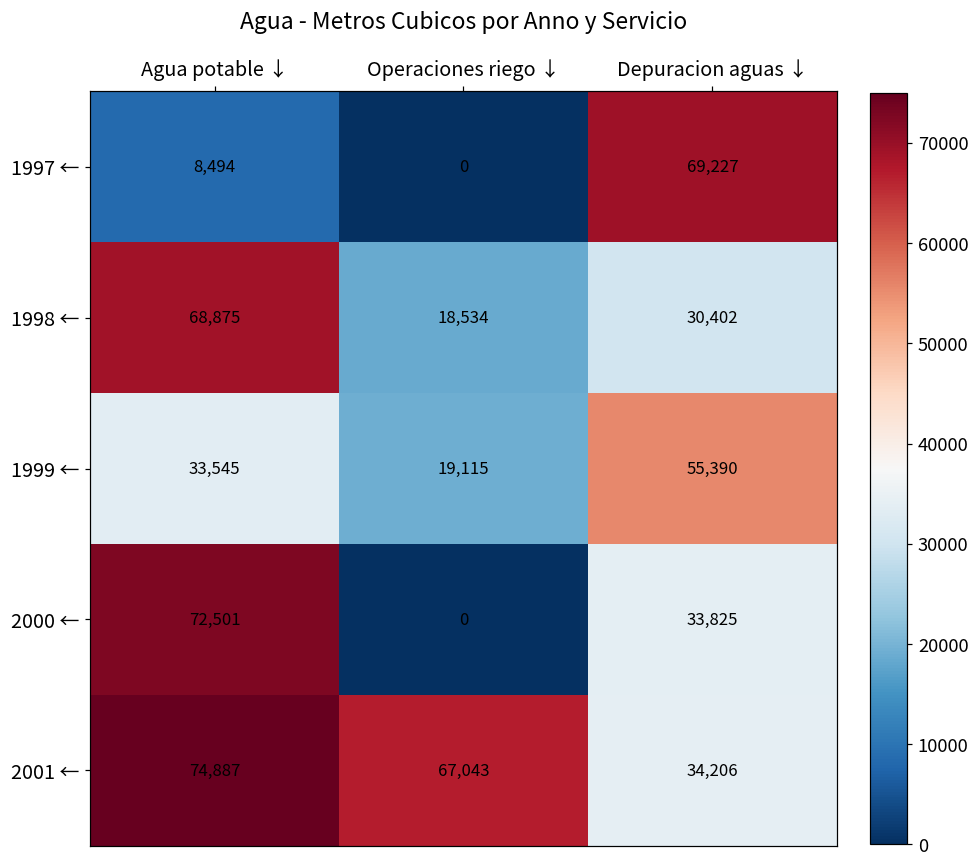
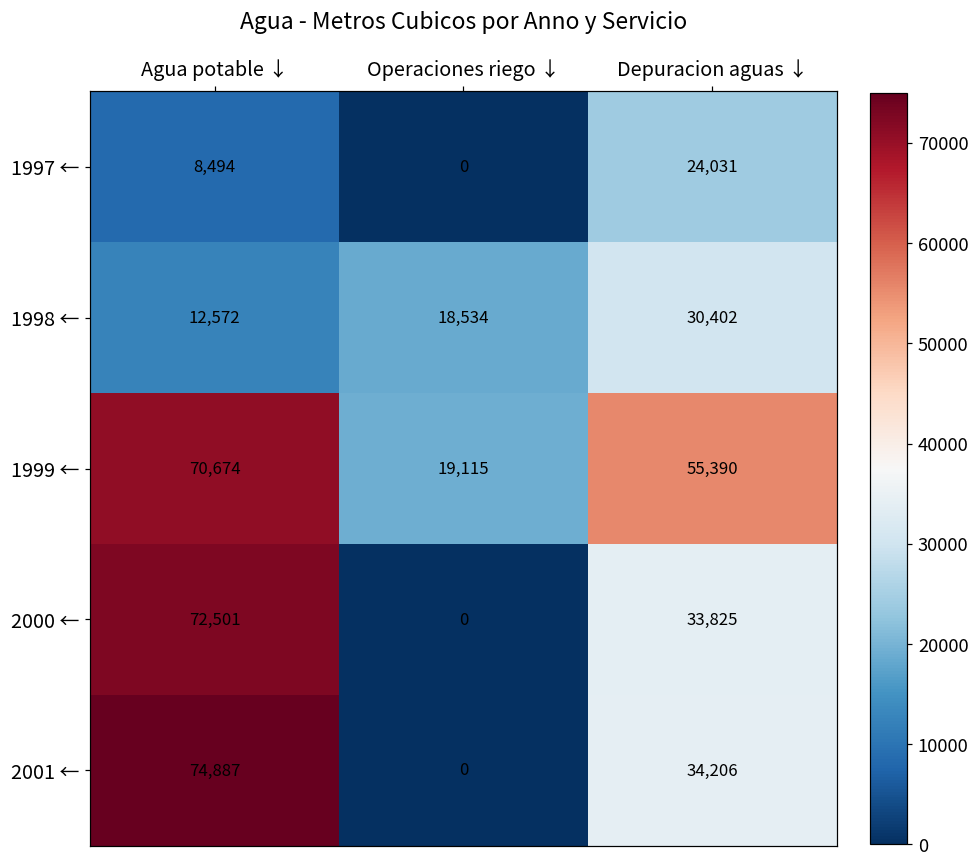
  {
    "1997 ←": {
      "Agua potable ↓": "8,494",
      "Operaciones riego ↓": "0",
-     "Depuracion aguas ↓": "69,227"
+     "Depuracion aguas ↓": "24,031"
    },
    "1998 ←": {
-     "Agua potable ↓": "68,875",
+     "Agua potable ↓": "12,572",
      "Operaciones riego ↓": "18,534",
      "Depuracion aguas ↓": "30,402"
    },
    "1999 ←": {
-     "Agua potable ↓": "33,545",
+     "Agua potable ↓": "70,674",
      "Operaciones riego ↓": "19,115",
      "Depuracion aguas ↓": "55,390"
    },
    "2000 ←": {
      "Agua potable ↓": "72,501",
      "Operaciones riego ↓": "0",
      "Depuracion aguas ↓": "33,825"
    },
    "2001 ←": {
      "Agua potable ↓": "74,887",
-     "Operaciones riego ↓": "67,043",
+     "Operaciones riego ↓": "0",
      "Depuracion aguas ↓": "34,206"
    }
  }
